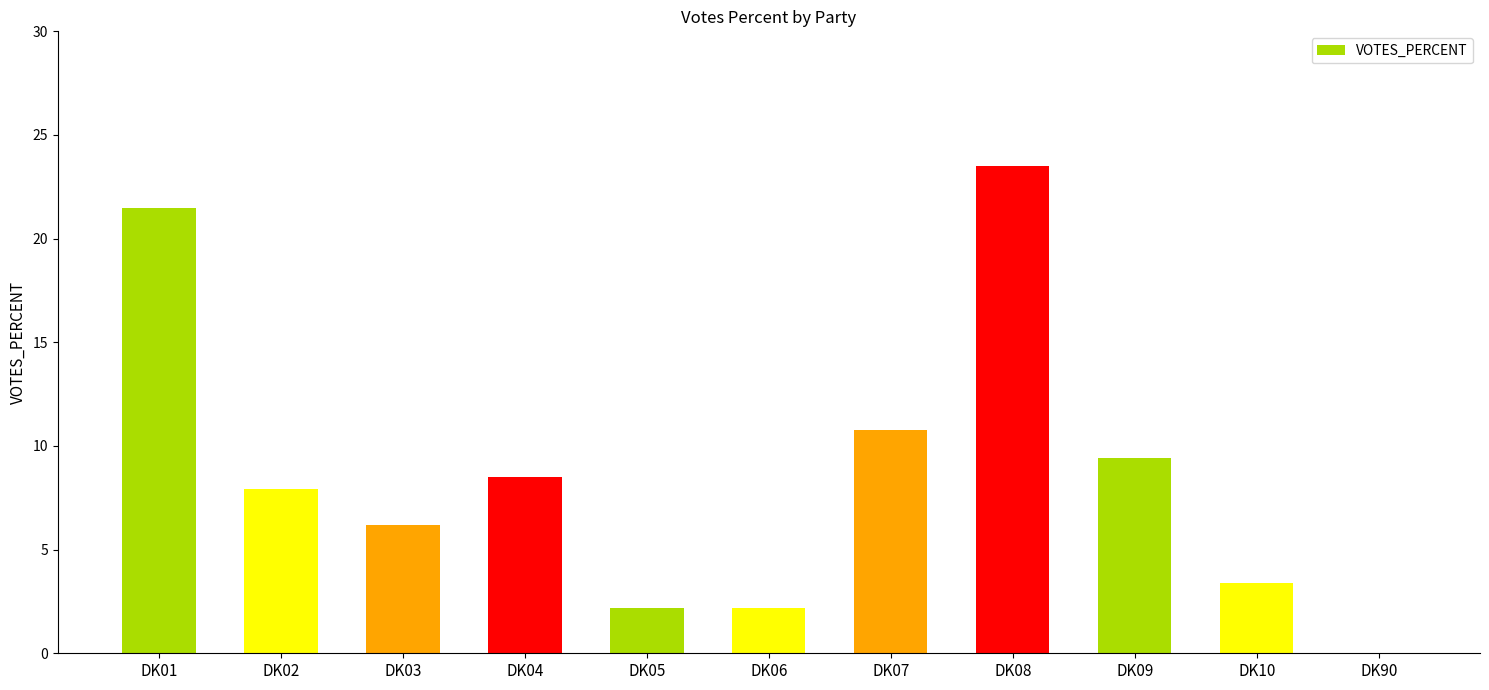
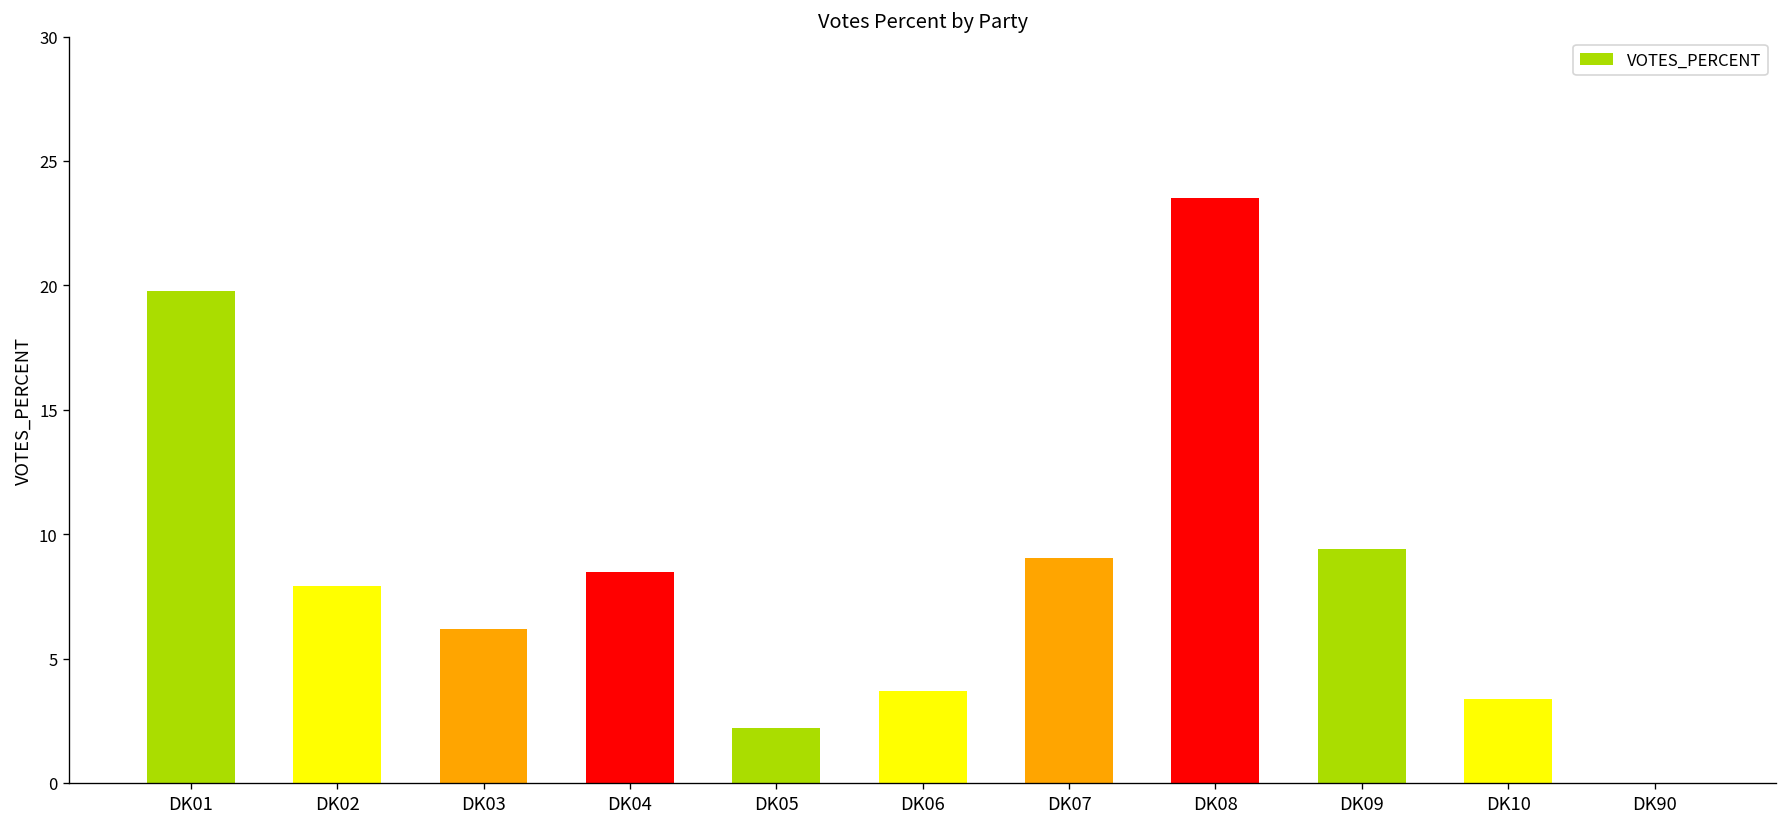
  {
-   "DK01": 21.5,
+   "DK01": 19.8,
    "DK02": 7.9,
    "DK03": 6.2,
    "DK04": 8.5,
    "DK05": 2.2,
-   "DK06": 2.2,
-   "DK07": 10.8,
+   "DK06": 3.7,
+   "DK07": 9.0,
    "DK08": 23.5,
    "DK09": 9.4,
    "DK10": 3.4,
    "DK90": 0.0
  }
